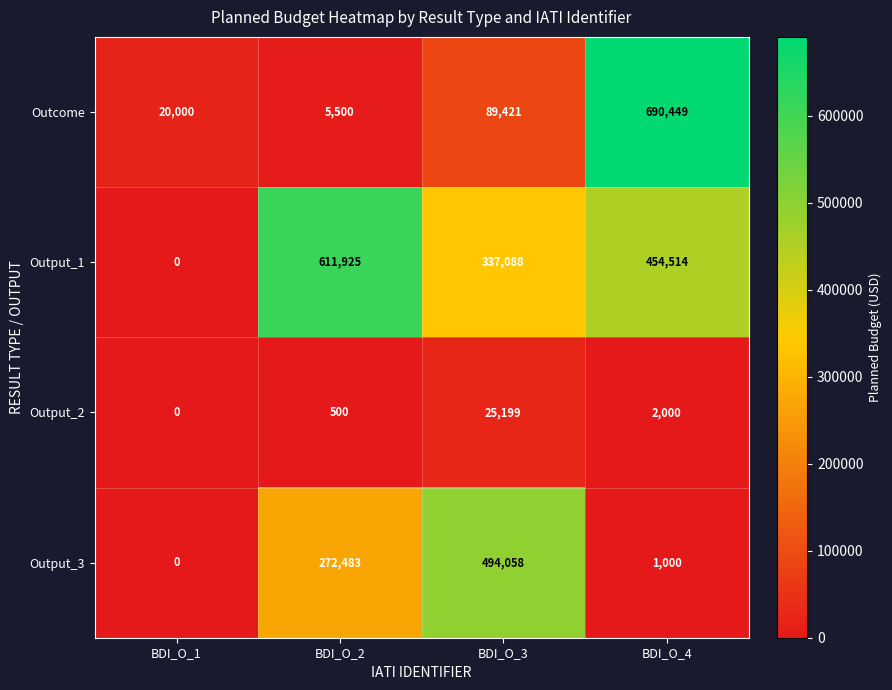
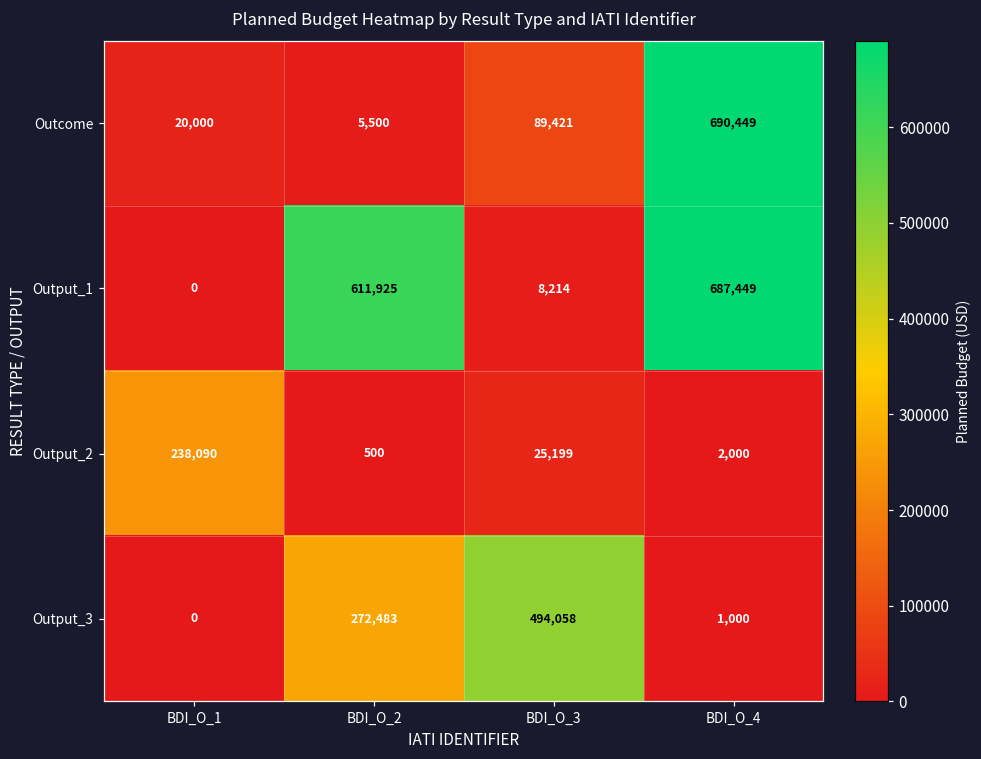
  {
    "Outcome": {
      "BDI_O_1": "20,000",
      "BDI_O_2": "5,500",
      "BDI_O_3": "89,421",
      "BDI_O_4": "690,449"
    },
    "Output_1": {
      "BDI_O_1": "0",
      "BDI_O_2": "611,925",
-     "BDI_O_3": "337,088",
-     "BDI_O_4": "454,514"
+     "BDI_O_3": "8,214",
+     "BDI_O_4": "687,449"
    },
    "Output_2": {
-     "BDI_O_1": "0",
+     "BDI_O_1": "238,090",
      "BDI_O_2": "500",
      "BDI_O_3": "25,199",
      "BDI_O_4": "2,000"
    },
    "Output_3": {
      "BDI_O_1": "0",
      "BDI_O_2": "272,483",
      "BDI_O_3": "494,058",
      "BDI_O_4": "1,000"
    }
  }
